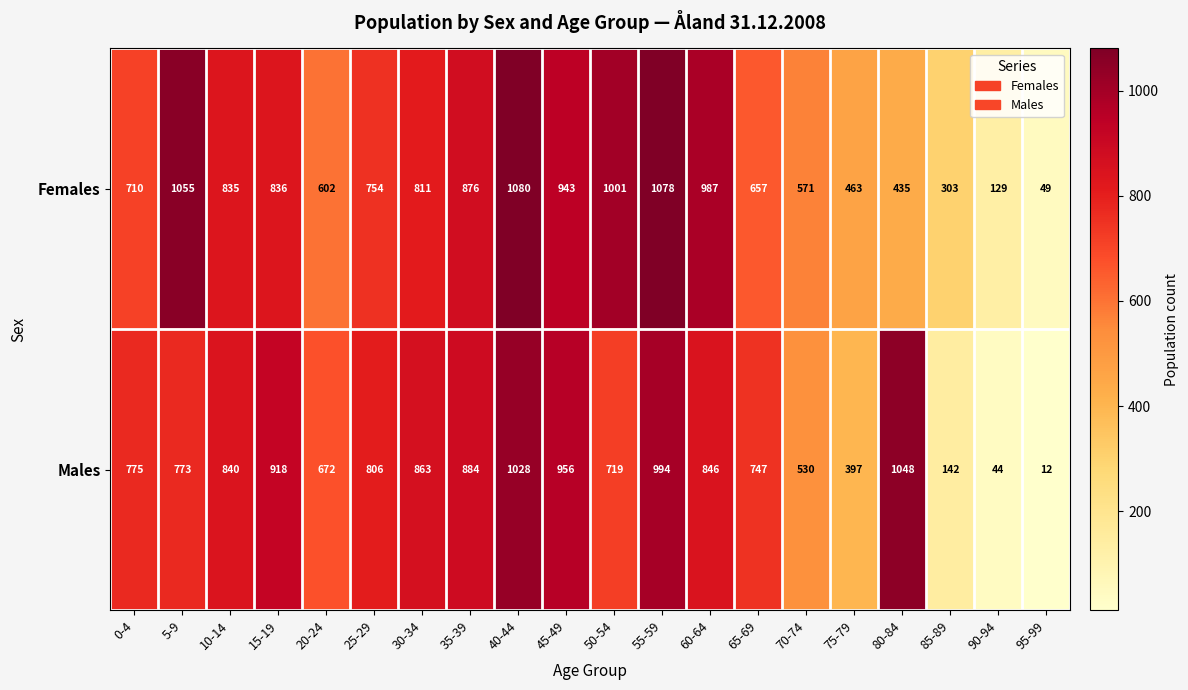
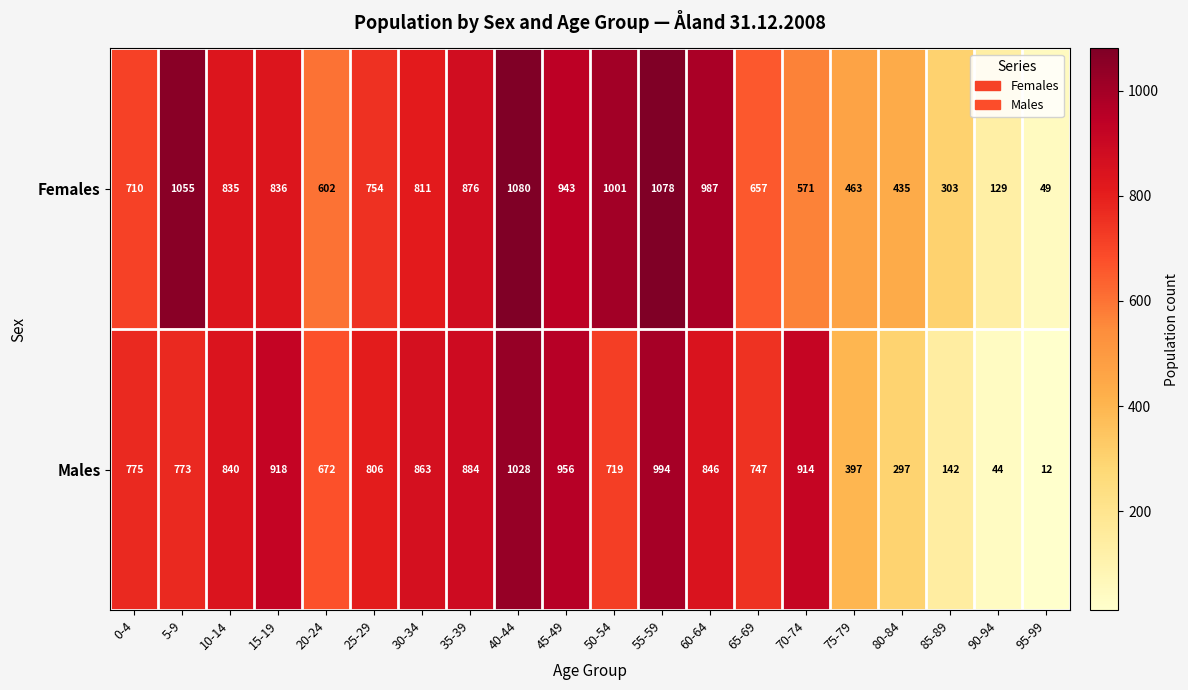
  {
    "Females": {
      "0-4": 710,
      "5-9": 1055,
      "10-14": 835,
      "15-19": 836,
      "20-24": 602,
      "25-29": 754,
      "30-34": 811,
      "35-39": 876,
      "40-44": 1080,
      "45-49": 943,
      "50-54": 1001,
      "55-59": 1078,
      "60-64": 987,
      "65-69": 657,
      "70-74": 571,
      "75-79": 463,
      "80-84": 435,
      "85-89": 303,
      "90-94": 129,
      "95-99": 49
    },
    "Males": {
      "0-4": 775,
      "5-9": 773,
      "10-14": 840,
      "15-19": 918,
      "20-24": 672,
      "25-29": 806,
      "30-34": 863,
      "35-39": 884,
      "40-44": 1028,
      "45-49": 956,
      "50-54": 719,
      "55-59": 994,
      "60-64": 846,
      "65-69": 747,
-     "70-74": 530,
+     "70-74": 914,
      "75-79": 397,
-     "80-84": 1048,
+     "80-84": 297,
      "85-89": 142,
      "90-94": 44,
      "95-99": 12
    }
  }
